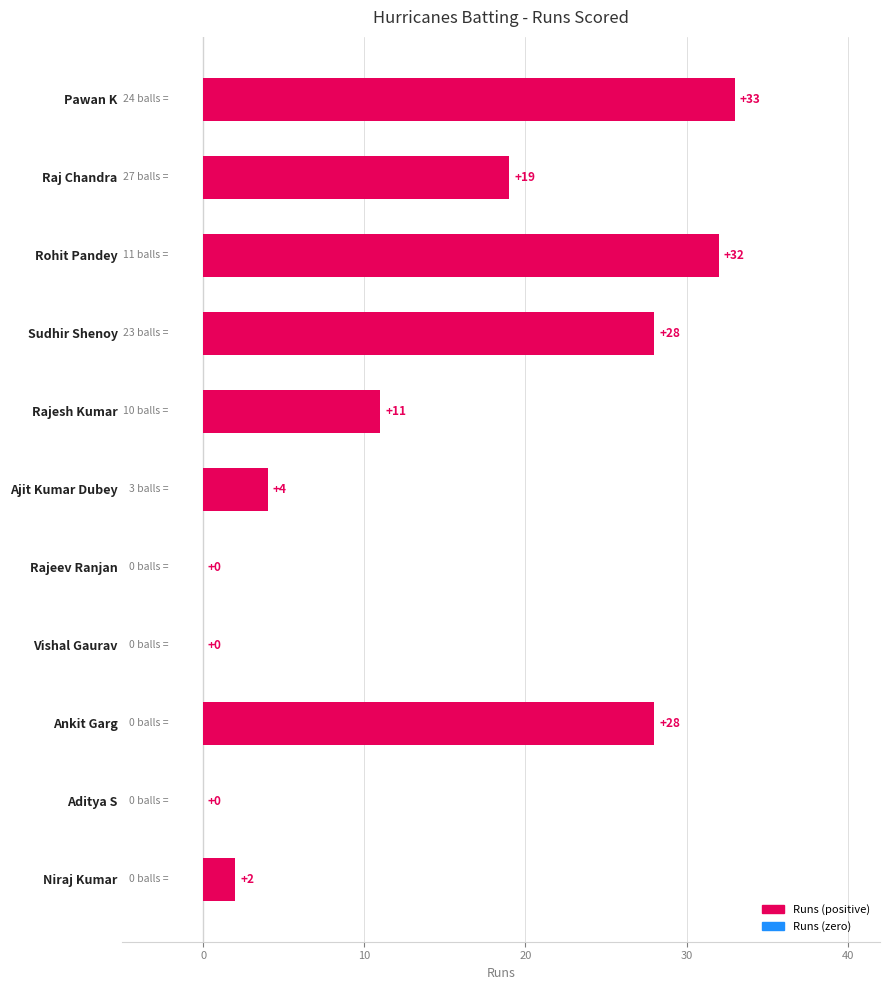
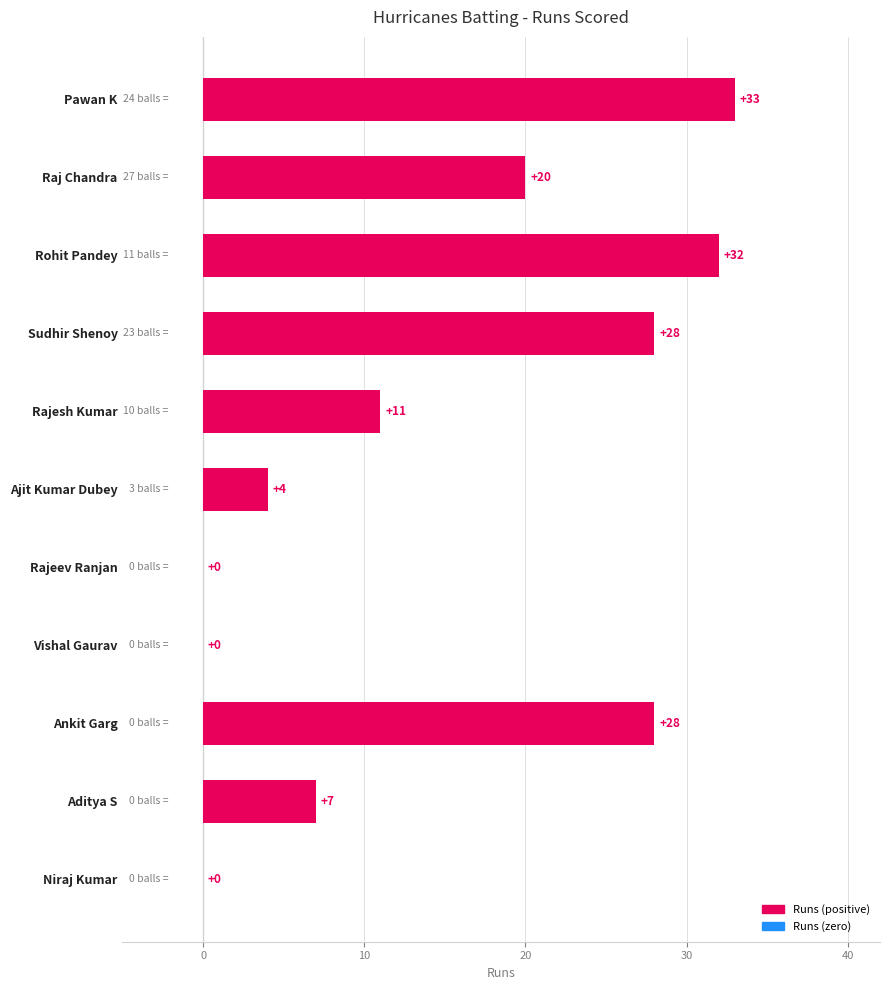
  {
    "Pawan K": "+33",
-   "Raj Chandra": "+19",
+   "Raj Chandra": "+20",
    "Rohit Pandey": "+32",
    "Sudhir Shenoy": "+28",
    "Rajesh Kumar": "+11",
    "Ajit Kumar Dubey": "+4",
    "Rajeev Ranjan": "+0",
    "Vishal Gaurav": "+0",
    "Ankit Garg": "+28",
-   "Aditya S": "+0",
-   "Niraj Kumar": "+2"
+   "Aditya S": "+7",
+   "Niraj Kumar": "+0"
  }
